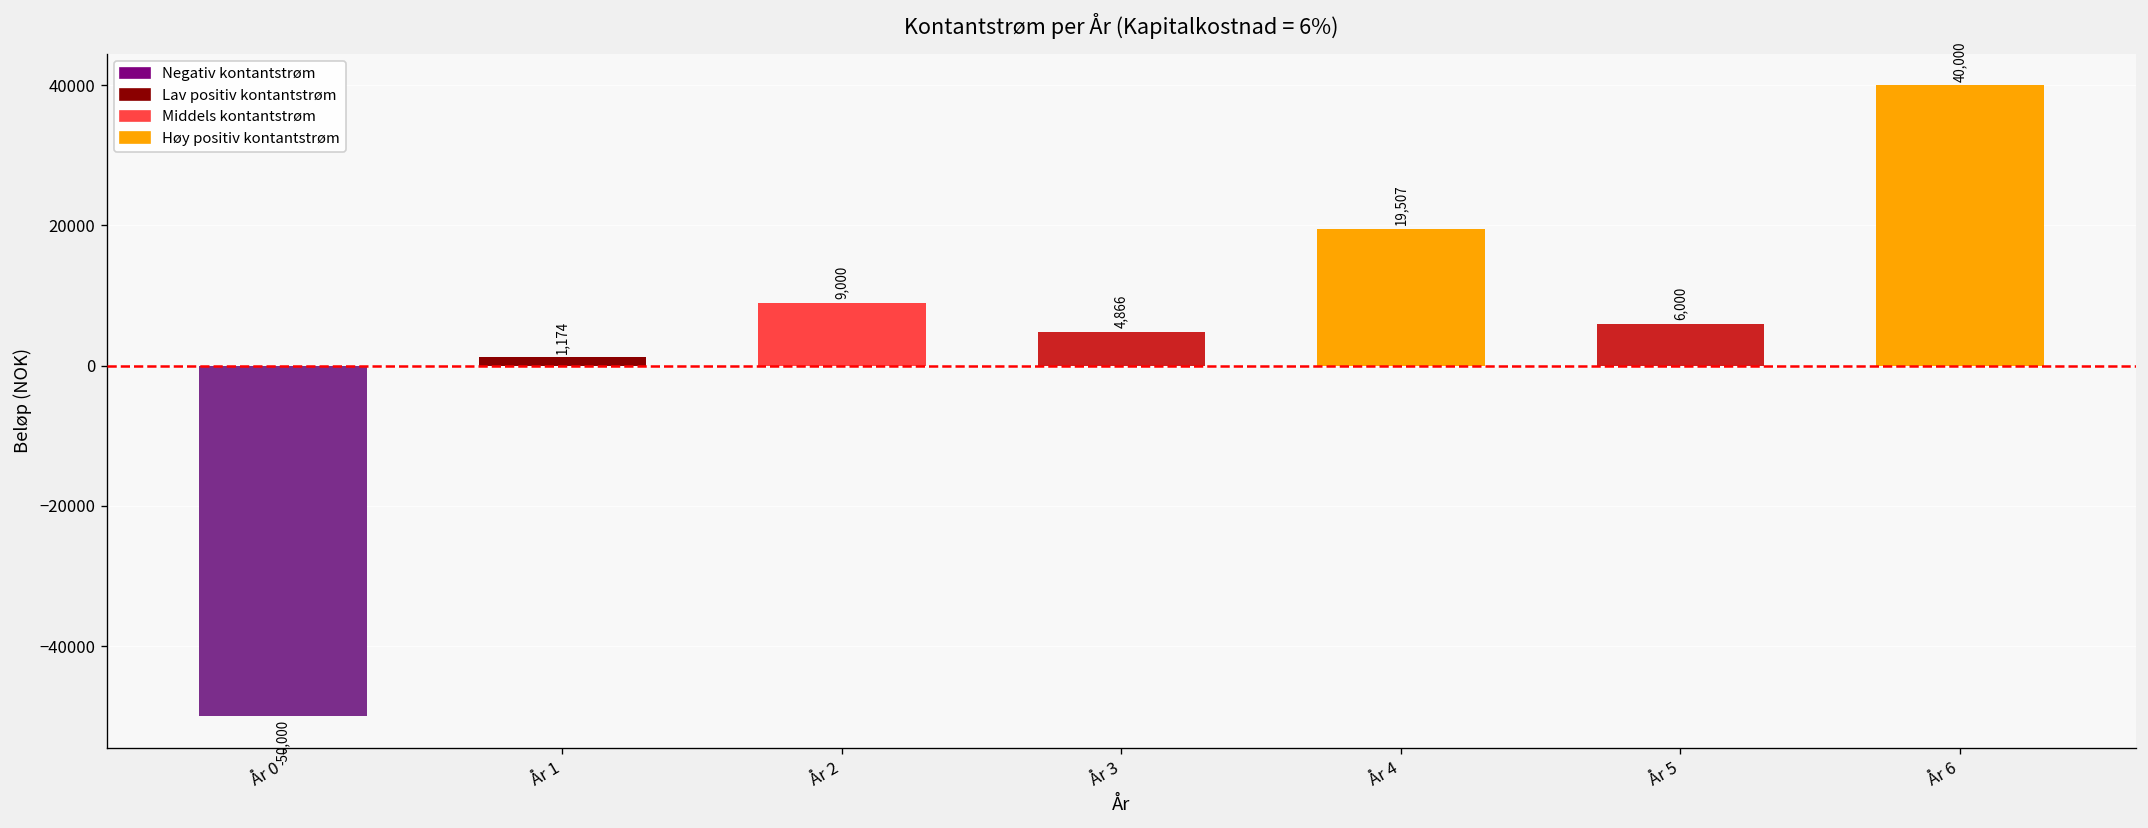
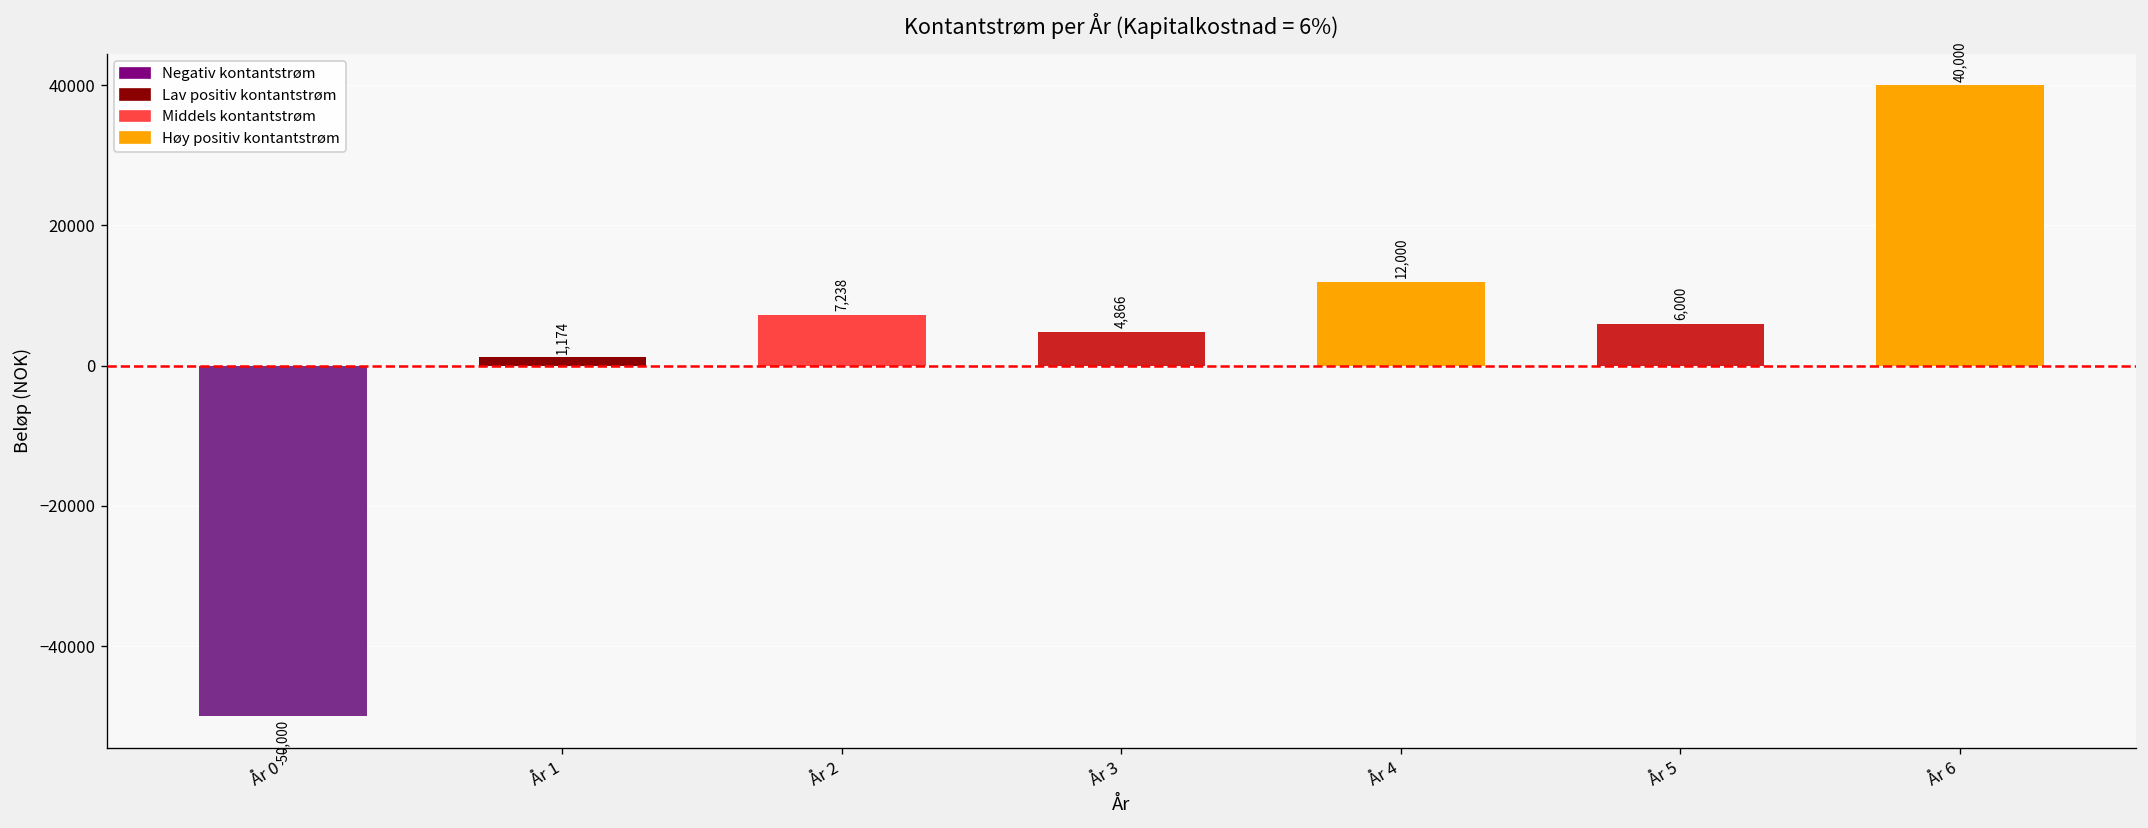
  {
    "År 0": "-50,000",
    "År 1": "1,174",
-   "År 2": "9,000",
+   "År 2": "7,238",
    "År 3": "4,866",
-   "År 4": "19,507",
+   "År 4": "12,000",
    "År 5": "6,000",
    "År 6": "40,000"
  }
